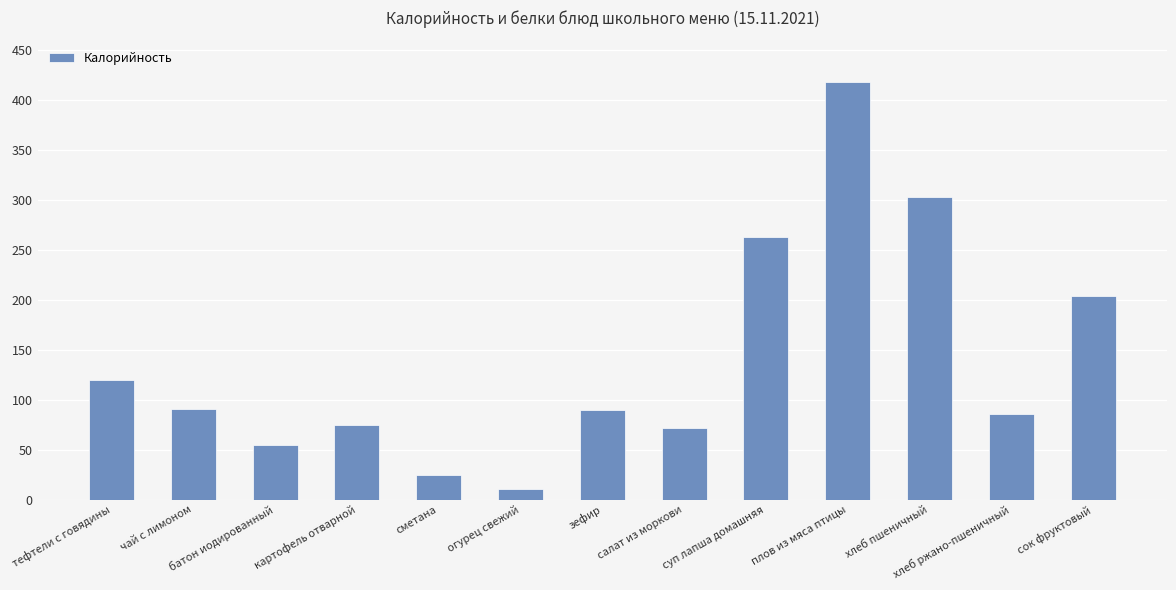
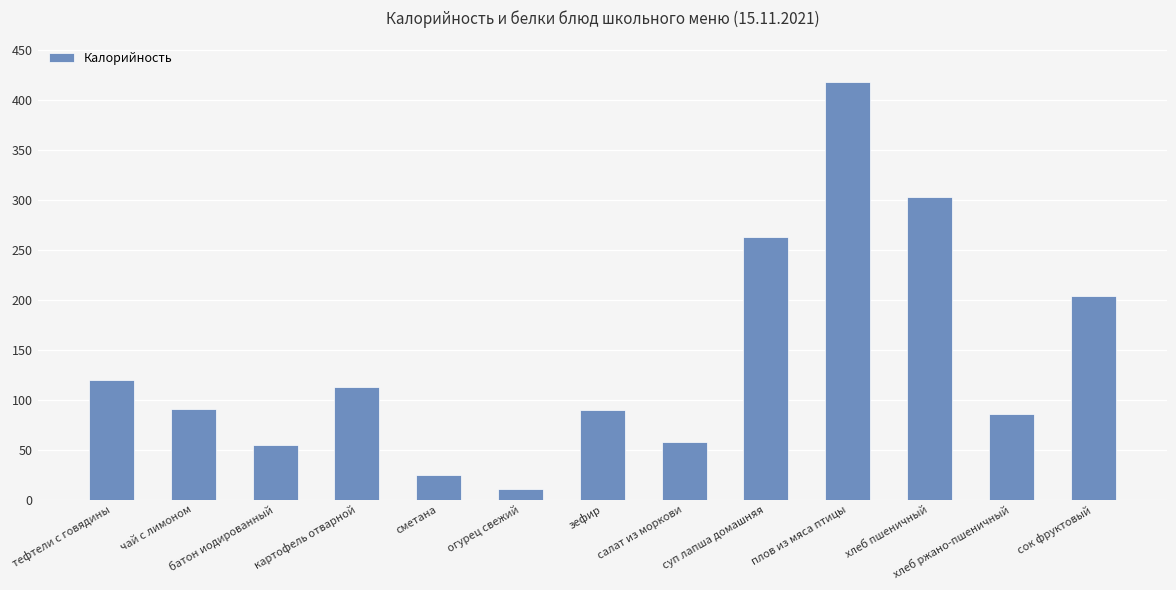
  {
    "тефтели с говядины": 120,
    "чай с лимоном": 90,
    "батон иодированный": 60,
-   "картофель отварной": 80,
+   "картофель отварной": 110,
    "сметана": 20,
    "огурец свежий": 10,
    "зефир": 90,
-   "салат из моркови": 70,
+   "салат из моркови": 60,
    "суп лапша домашняя": 260,
    "плов из мяса птицы": 420,
    "хлеб пшеничный": 300,
    "хлеб ржано-пшеничный": 90,
    "сок фруктовый": 200
  }
